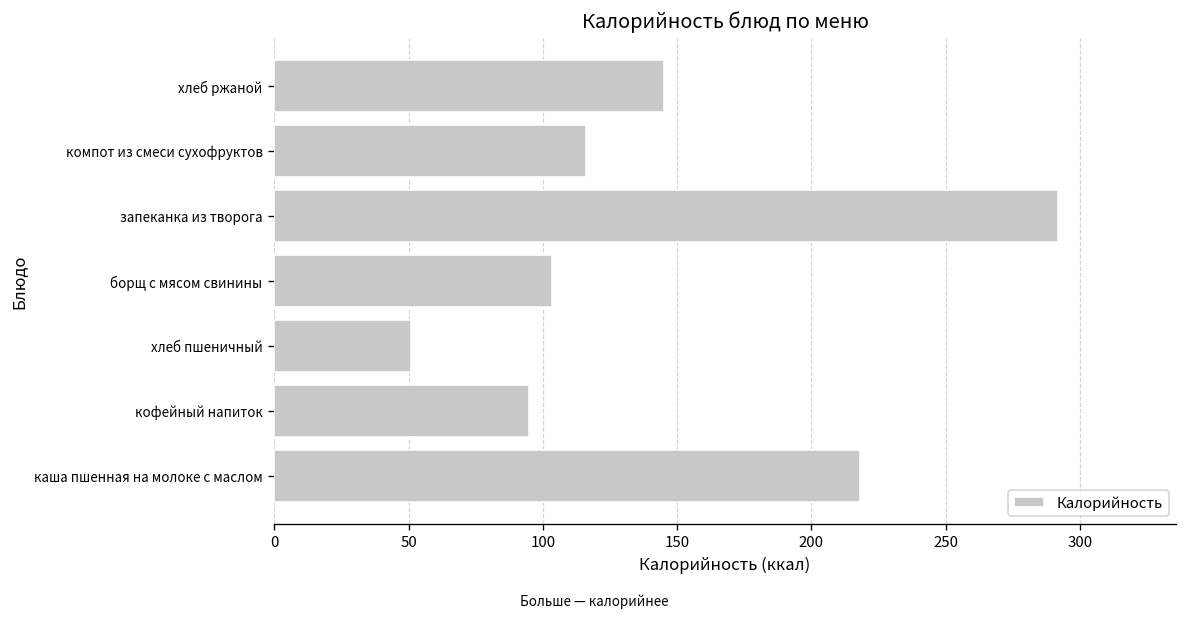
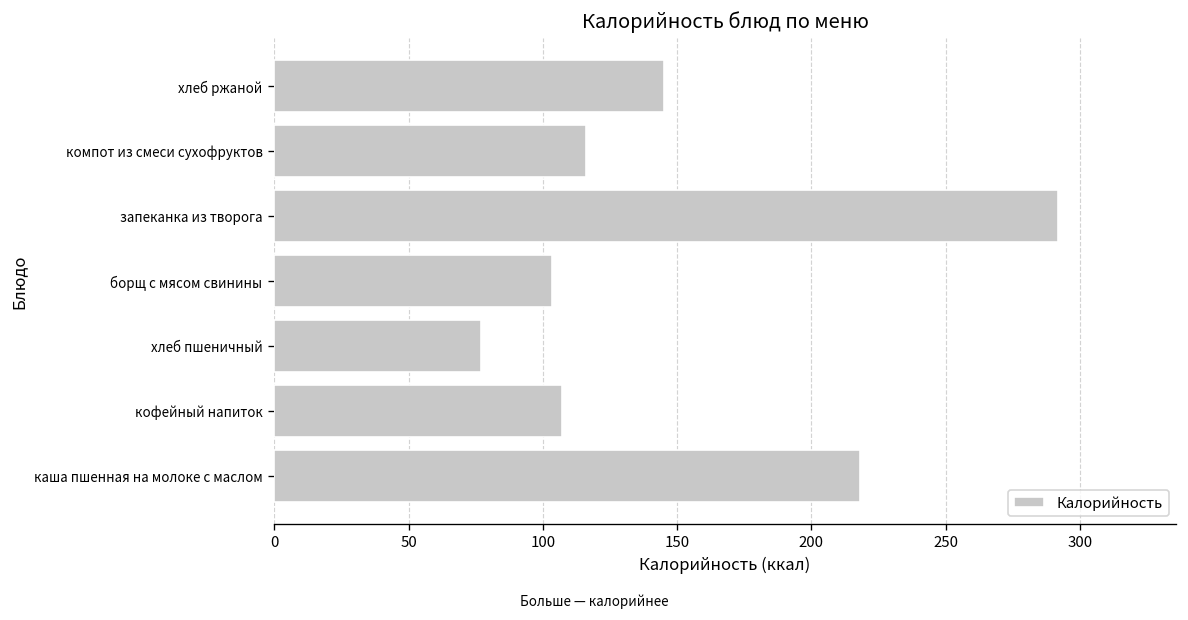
  {
    "хлеб ржаной": 145,
    "компот из смеси сухофруктов": 116,
    "запеканка из творога": 292,
    "борщ с мясом свинины": 103,
-   "хлеб пшеничный": 51,
-   "кофейный напиток": 95,
+   "хлеб пшеничный": 77,
+   "кофейный напиток": 107,
    "каша пшенная на молоке с маслом": 218
  }
